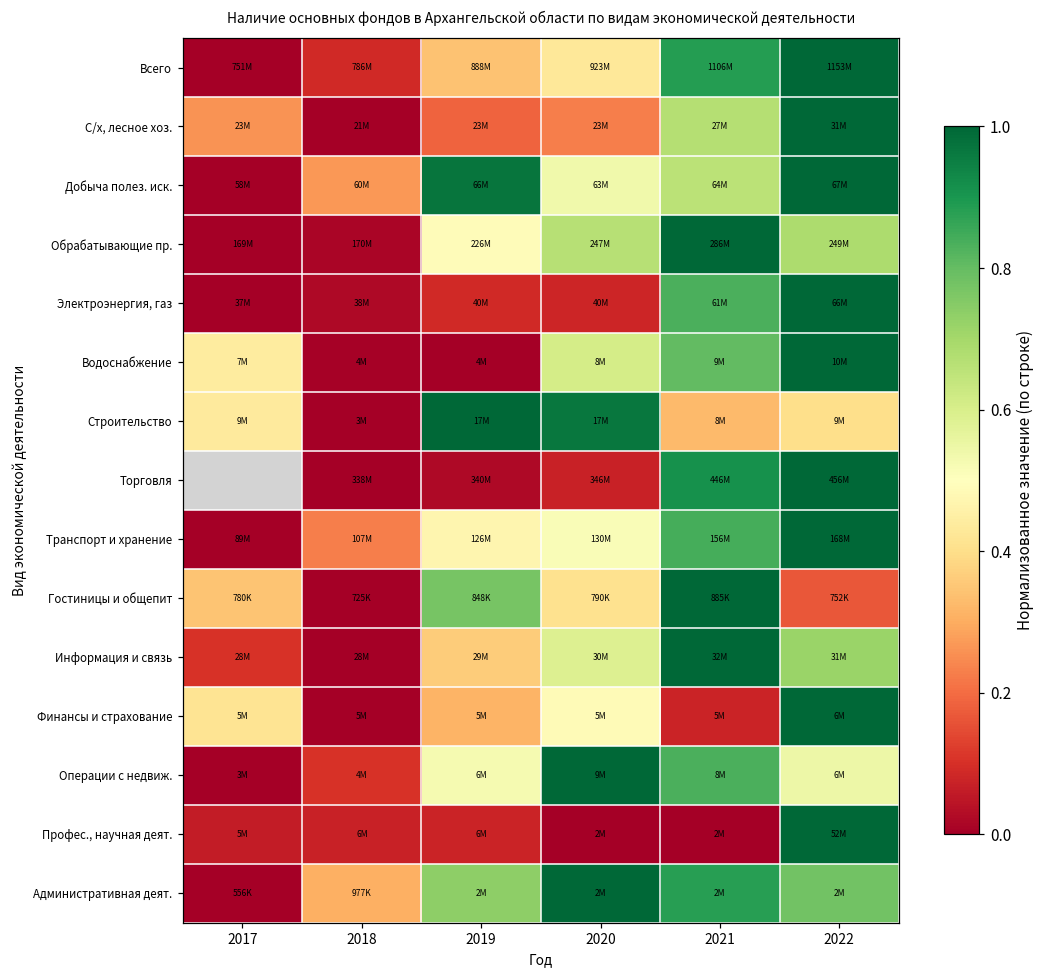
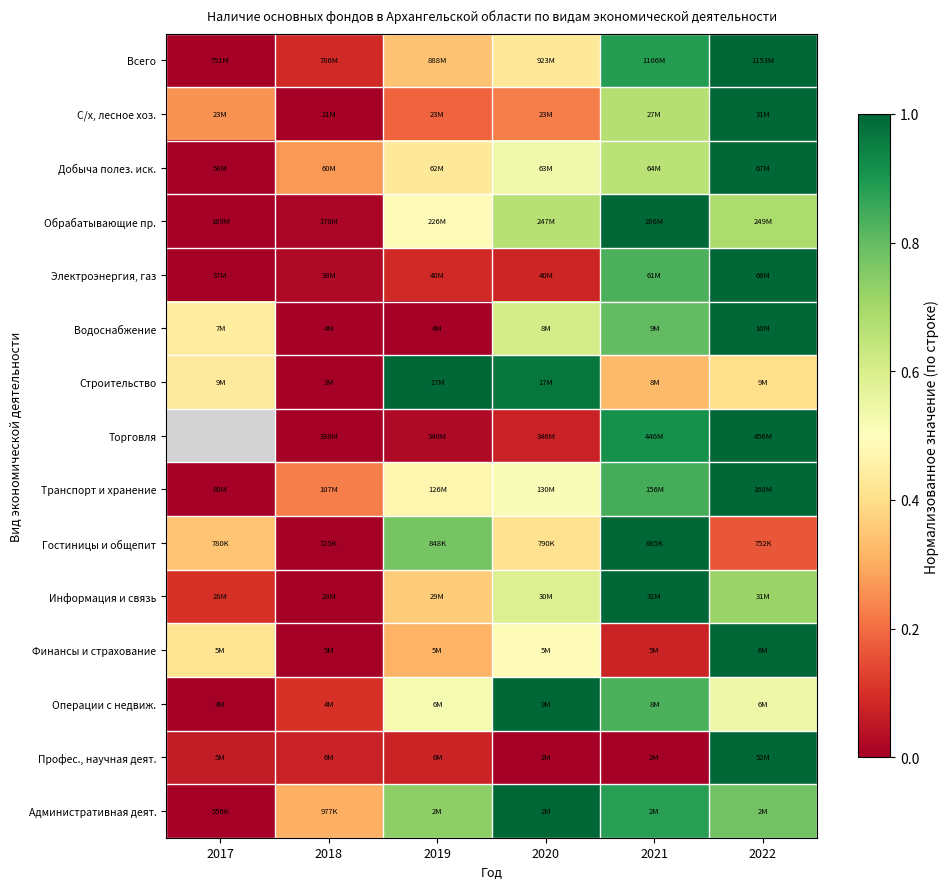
  {
    "Всего": {
      "2017": "751M",
      "2018": "786M",
      "2019": "888M",
      "2020": "923M",
      "2021": "1106M",
      "2022": "1153M"
    },
    "С/х, лесное хоз.": {
      "2017": "23M",
      "2018": "21M",
      "2019": "23M",
      "2020": "23M",
      "2021": "27M",
      "2022": "31M"
    },
    "Добыча полез. иск.": {
      "2017": "58M",
      "2018": "60M",
-     "2019": "66M",
+     "2019": "62M",
      "2020": "63M",
      "2021": "64M",
      "2022": "67M"
    },
    "Обрабатывающие пр.": {
      "2017": "169M",
      "2018": "170M",
      "2019": "226M",
      "2020": "247M",
      "2021": "286M",
      "2022": "249M"
    },
    "Электроэнергия, газ": {
      "2017": "37M",
      "2018": "38M",
      "2019": "40M",
      "2020": "40M",
      "2021": "61M",
      "2022": "66M"
    },
    "Водоснабжение": {
      "2017": "7M",
      "2018": "4M",
      "2019": "4M",
      "2020": "8M",
      "2021": "9M",
      "2022": "10M"
    },
    "Строительство": {
      "2017": "9M",
      "2018": "3M",
      "2019": "17M",
      "2020": "17M",
      "2021": "8M",
      "2022": "9M"
    },
    "Торговля": {
      "2018": "338M",
      "2019": "340M",
      "2020": "346M",
      "2021": "446M",
      "2022": "456M"
    },
    "Транспорт и хранение": {
      "2017": "89M",
      "2018": "107M",
      "2019": "126M",
      "2020": "130M",
      "2021": "156M",
      "2022": "168M"
    },
    "Гостиницы и общепит": {
      "2017": "780K",
      "2018": "725K",
      "2019": "848K",
      "2020": "790K",
      "2021": "885K",
      "2022": "752K"
    },
    "Информация и связь": {
      "2017": "28M",
      "2018": "28M",
      "2019": "29M",
      "2020": "30M",
      "2021": "32M",
      "2022": "31M"
    },
    "Финансы и страхование": {
      "2017": "5M",
      "2018": "5M",
      "2019": "5M",
      "2020": "5M",
      "2021": "5M",
      "2022": "6M"
    },
    "Операции с недвиж.": {
      "2017": "3M",
      "2018": "4M",
      "2019": "6M",
      "2020": "9M",
      "2021": "8M",
      "2022": "6M"
    },
    "Профес., научная деят.": {
      "2017": "5M",
      "2018": "6M",
      "2019": "6M",
      "2020": "2M",
      "2021": "2M",
      "2022": "52M"
    },
    "Административная деят.": {
      "2017": "556K",
      "2018": "977K",
      "2019": "2M",
      "2020": "2M",
      "2021": "2M",
      "2022": "2M"
    }
  }
